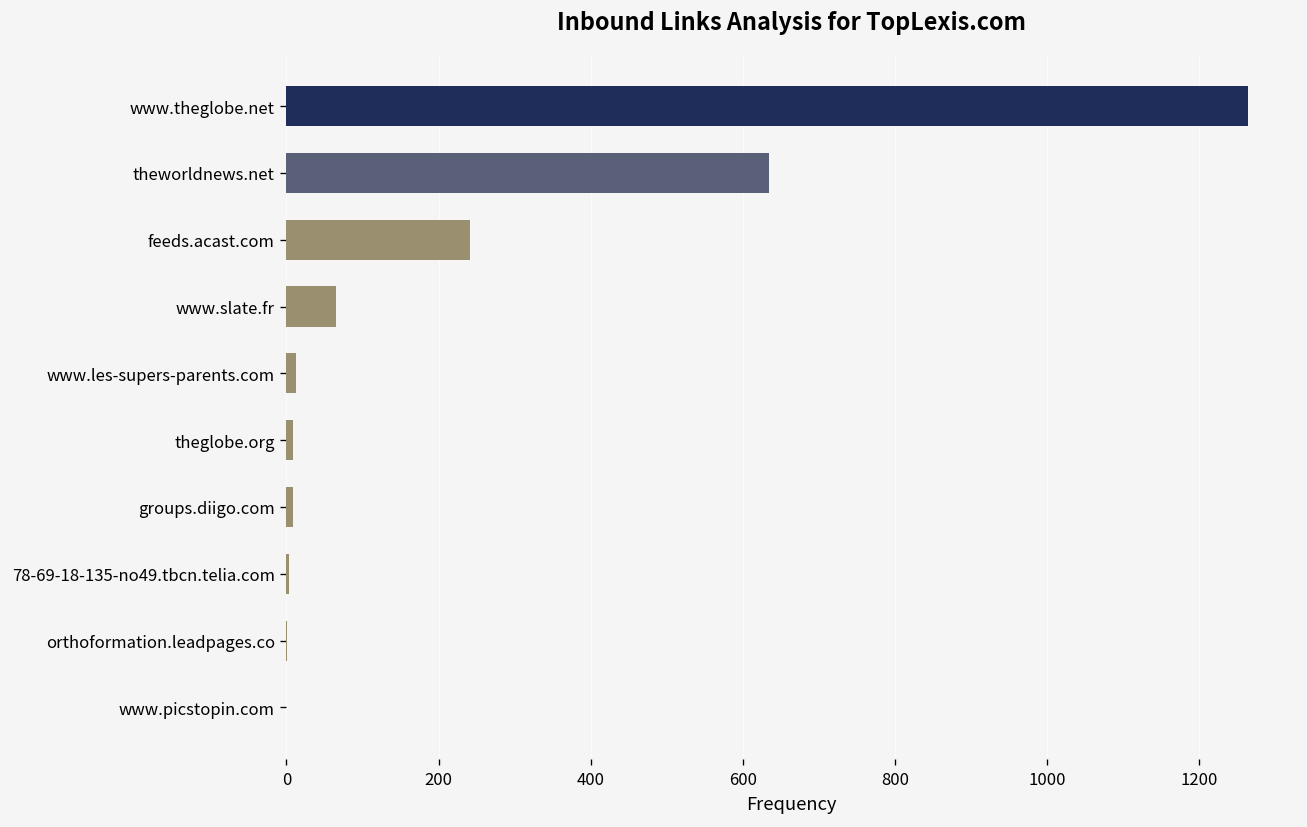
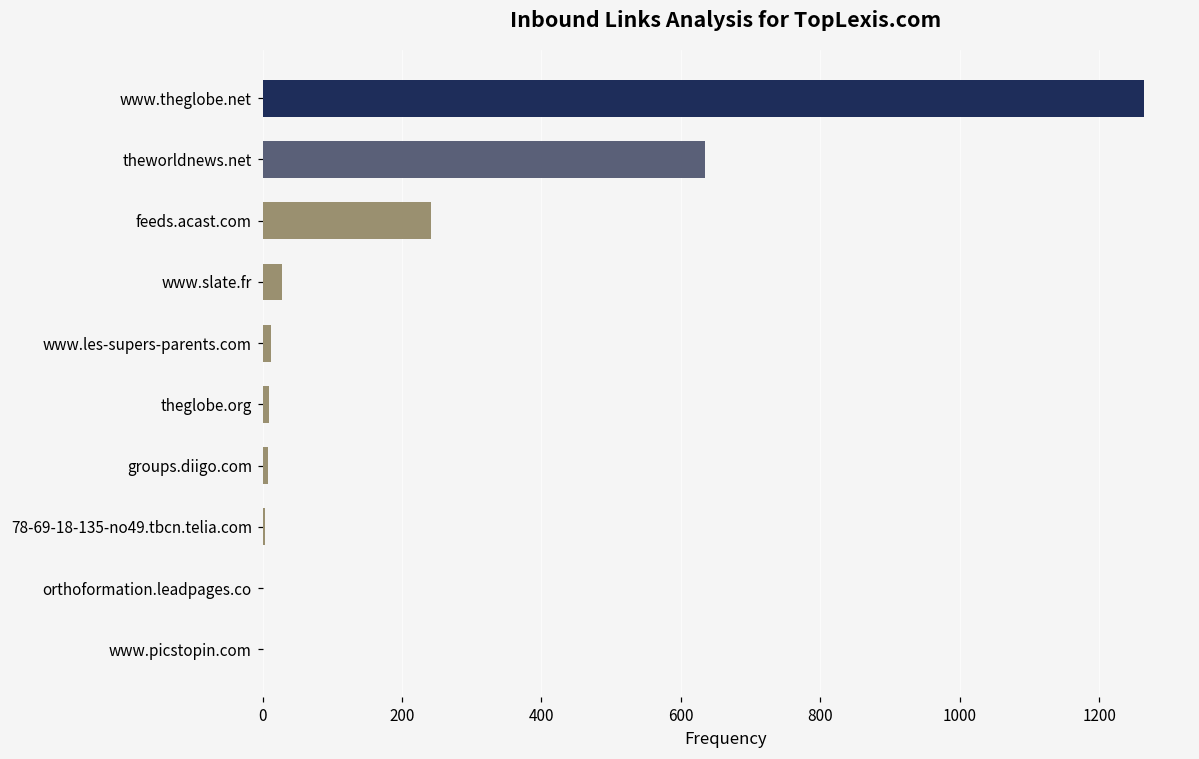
  {
    "www.theglobe.net": 1260,
    "theworldnews.net": 640,
    "feeds.acast.com": 240,
-   "www.slate.fr": 70,
+   "www.slate.fr": 30,
    "www.les-supers-parents.com": 10,
    "theglobe.org": 10,
    "groups.diigo.com": 10,
    "www.picstopin.com": 0
  }
